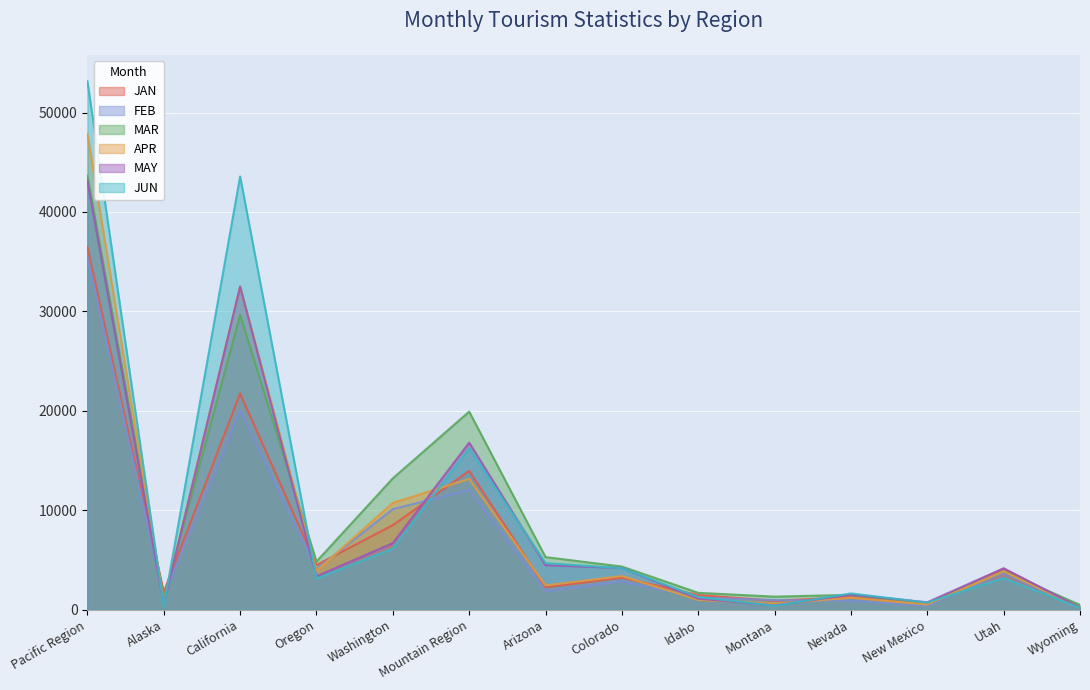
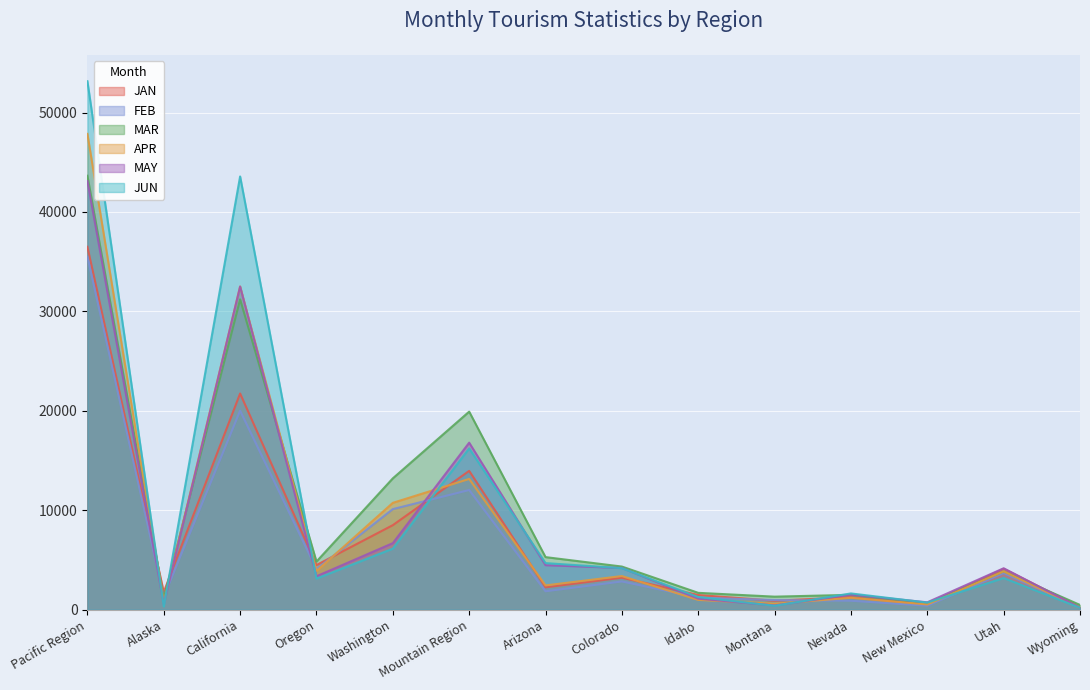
  {
    "MAR": {
      "Pacific Region": 44000,
-     "California": 30000,
+     "California": 31000,
      "Oregon": 5000,
      "Washington": 13000,
      "Mountain Region": 20000,
      "Arizona": 5000,
      "Montana": 1000
    }
  }
